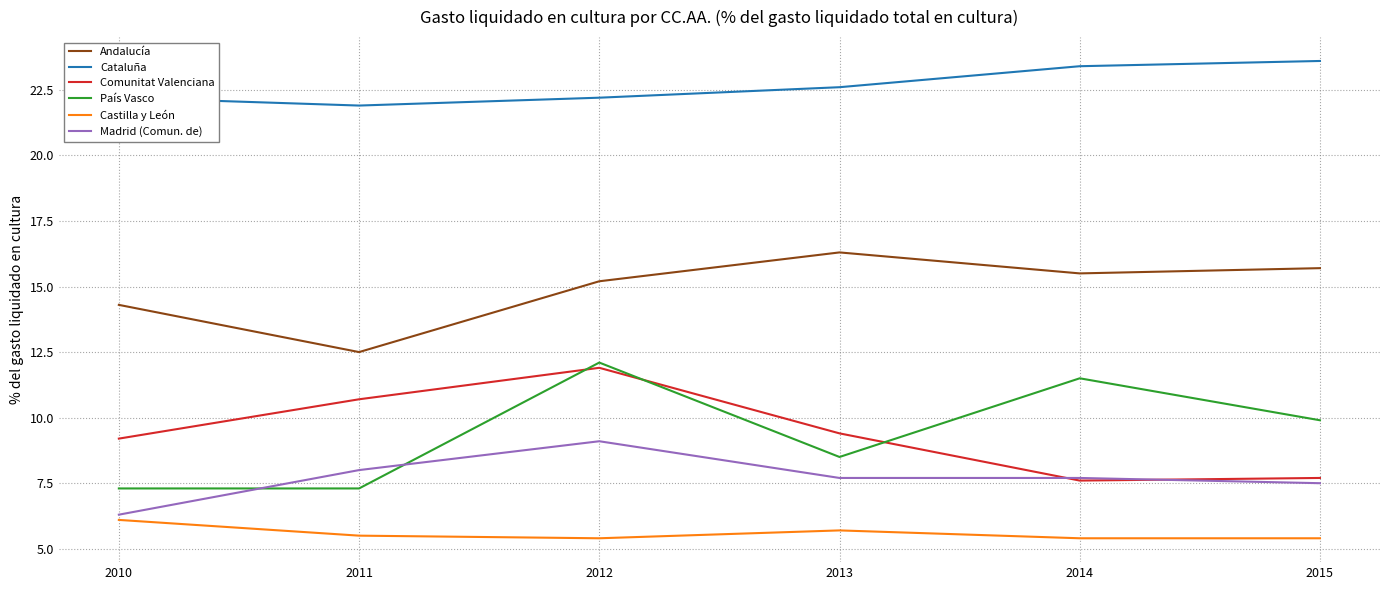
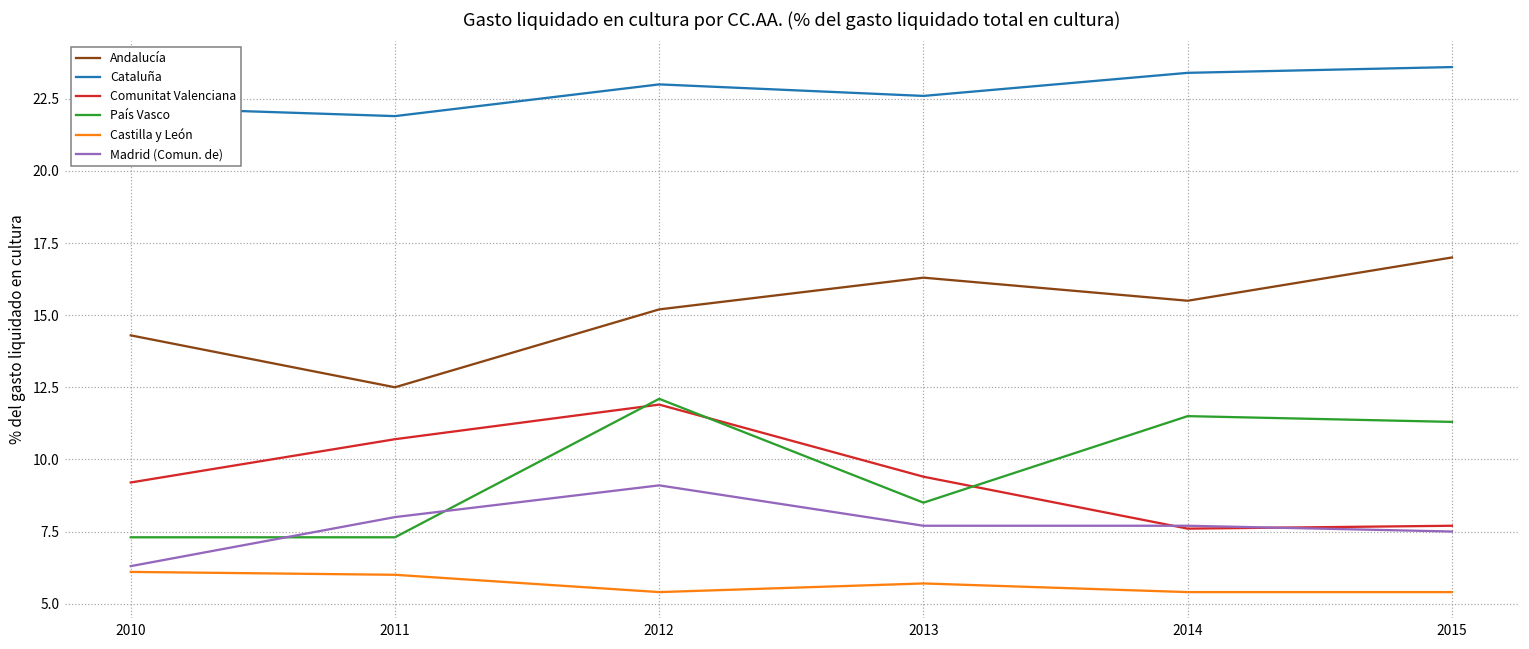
  {
    "Andalucía": {
      "2010": 14.3,
      "2011": 12.5,
      "2012": 15.2,
      "2013": 16.3,
      "2014": 15.5,
-     "2015": 15.7
+     "2015": 17.0
    },
    "Cataluña": {
      "2011": 21.9,
-     "2012": 22.2,
+     "2012": 23.0,
      "2013": 22.6,
      "2014": 23.4,
      "2015": 23.6
    },
    "Comunitat Valenciana": {
      "2010": 9.2,
      "2011": 10.7,
      "2012": 11.9,
      "2013": 9.4,
      "2014": 7.6,
      "2015": 7.7
    },
    "País Vasco": {
      "2010": 7.3,
      "2011": 7.3,
      "2012": 12.1,
      "2013": 8.5,
      "2014": 11.5,
-     "2015": 9.9
+     "2015": 11.3
    },
    "Castilla y León": {
      "2010": 6.1,
-     "2011": 5.5,
+     "2011": 6.0,
      "2012": 5.4,
      "2013": 5.7,
      "2014": 5.4,
      "2015": 5.4
    },
    "Madrid (Comun. de)": {
      "2010": 6.3,
      "2011": 8.0,
      "2012": 9.1,
      "2013": 7.7,
      "2014": 7.7,
      "2015": 7.5
    }
  }
